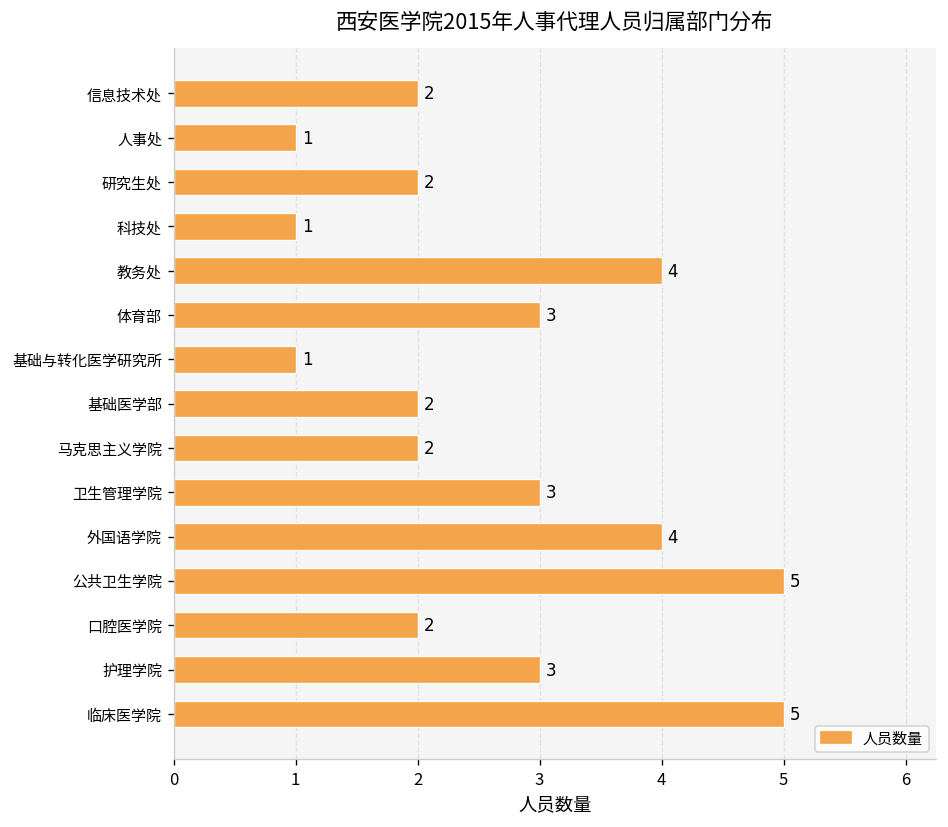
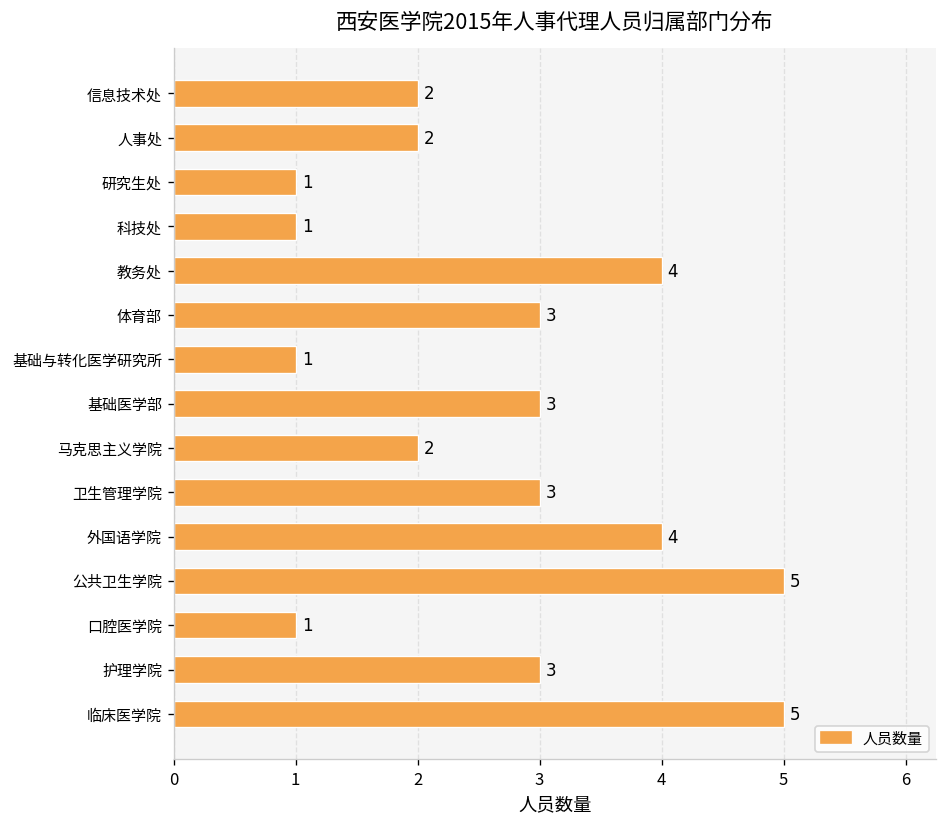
  {
    "信息技术处": 2,
-   "人事处": 1,
-   "研究生处": 2,
+   "人事处": 2,
+   "研究生处": 1,
    "科技处": 1,
    "教务处": 4,
    "体育部": 3,
    "基础与转化医学研究所": 1,
-   "基础医学部": 2,
+   "基础医学部": 3,
    "马克思主义学院": 2,
    "卫生管理学院": 3,
    "外国语学院": 4,
    "公共卫生学院": 5,
-   "口腔医学院": 2,
+   "口腔医学院": 1,
    "护理学院": 3,
    "临床医学院": 5
  }
